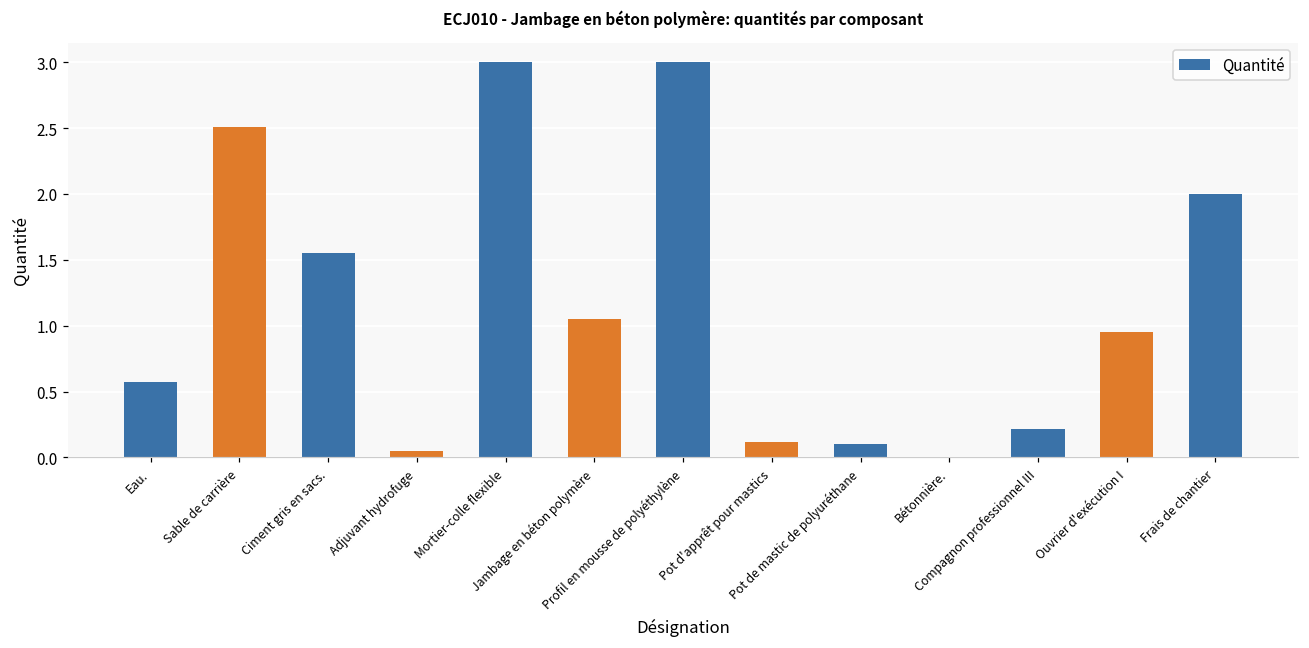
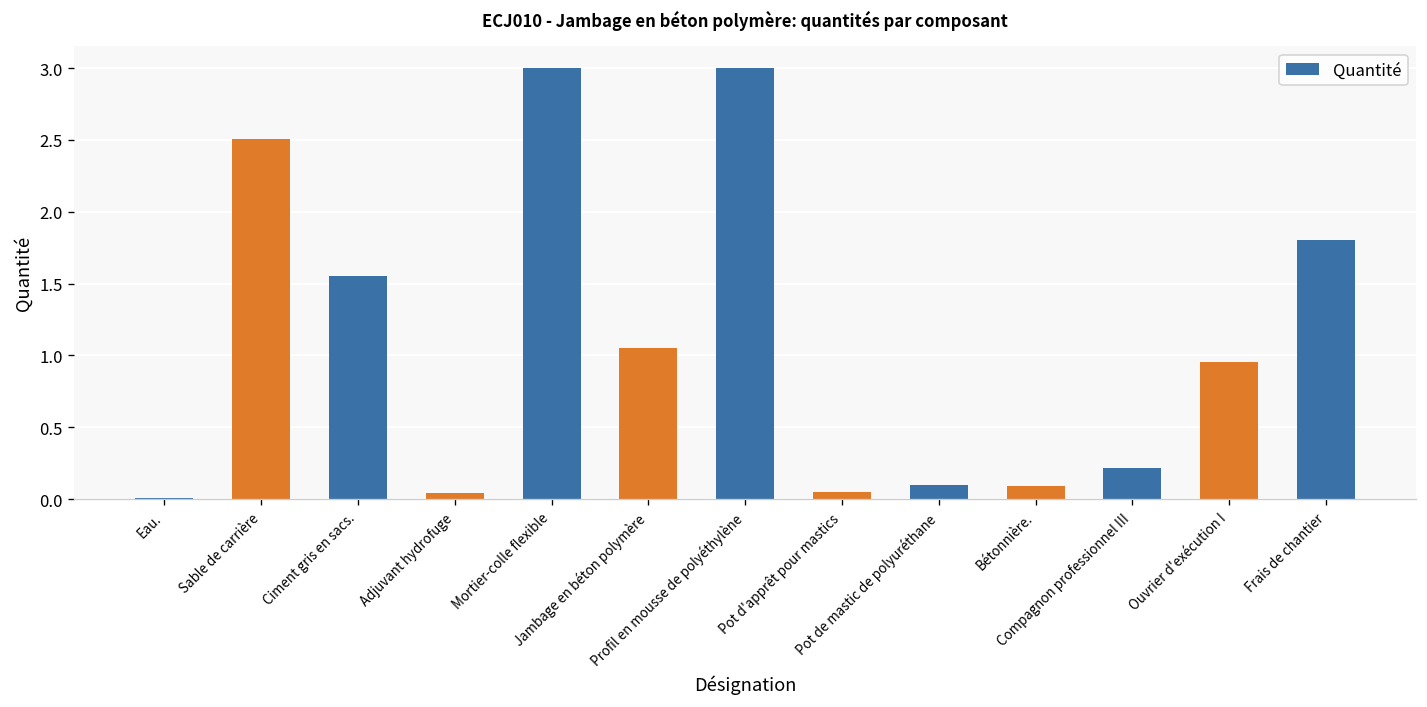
  {
-   "Eau.": 0.58,
+   "Eau.": 0.01,
    "Sable de carrière": 2.51,
    "Ciment gris en sacs.": 1.55,
    "Adjuvant hydrofuge": 0.05,
    "Mortier-colle flexible": 3.00,
    "Jambage en béton polymère": 1.05,
    "Profil en mousse de polyéthylène": 3.00,
-   "Pot d'apprêt pour mastics": 0.12,
+   "Pot d'apprêt pour mastics": 0.05,
    "Pot de mastic de polyuréthane": 0.10,
-   "Bétonnière.": 0.01,
+   "Bétonnière.": 0.09,
    "Compagnon professionnel III": 0.21,
    "Ouvrier d'exécution I": 0.95,
-   "Frais de chantier": 2.0
+   "Frais de chantier": 1.8
  }
